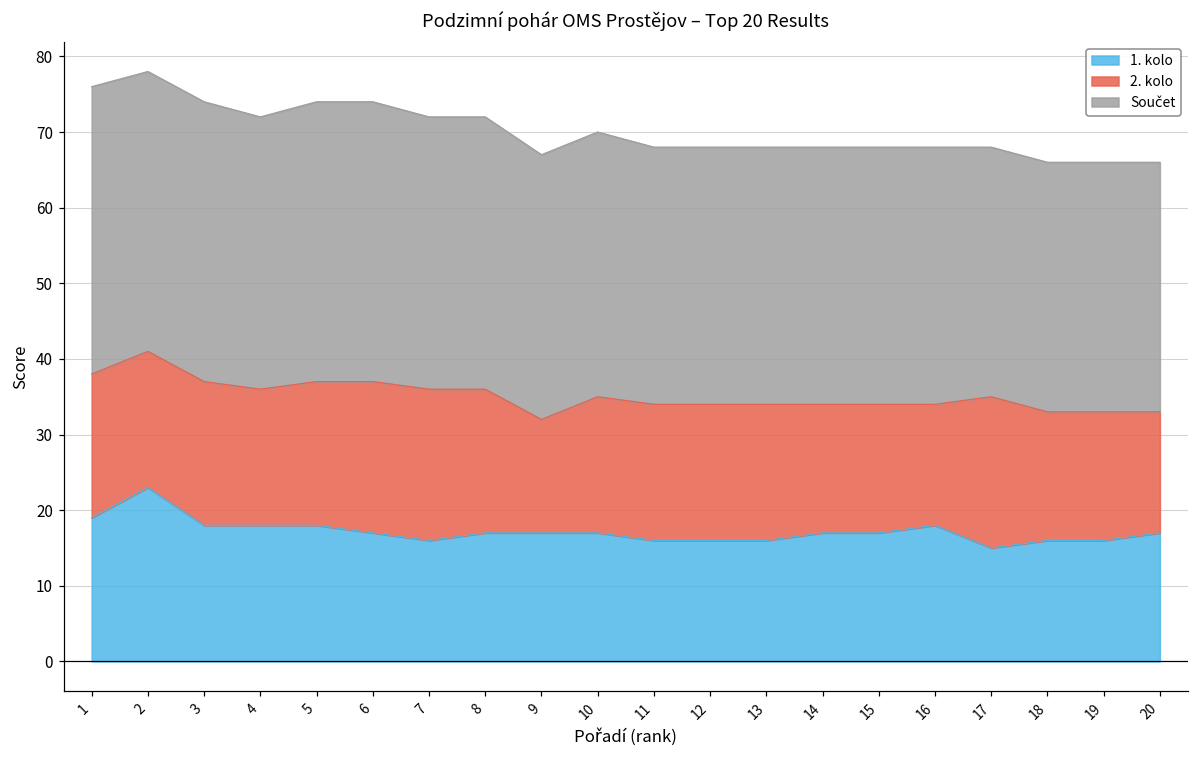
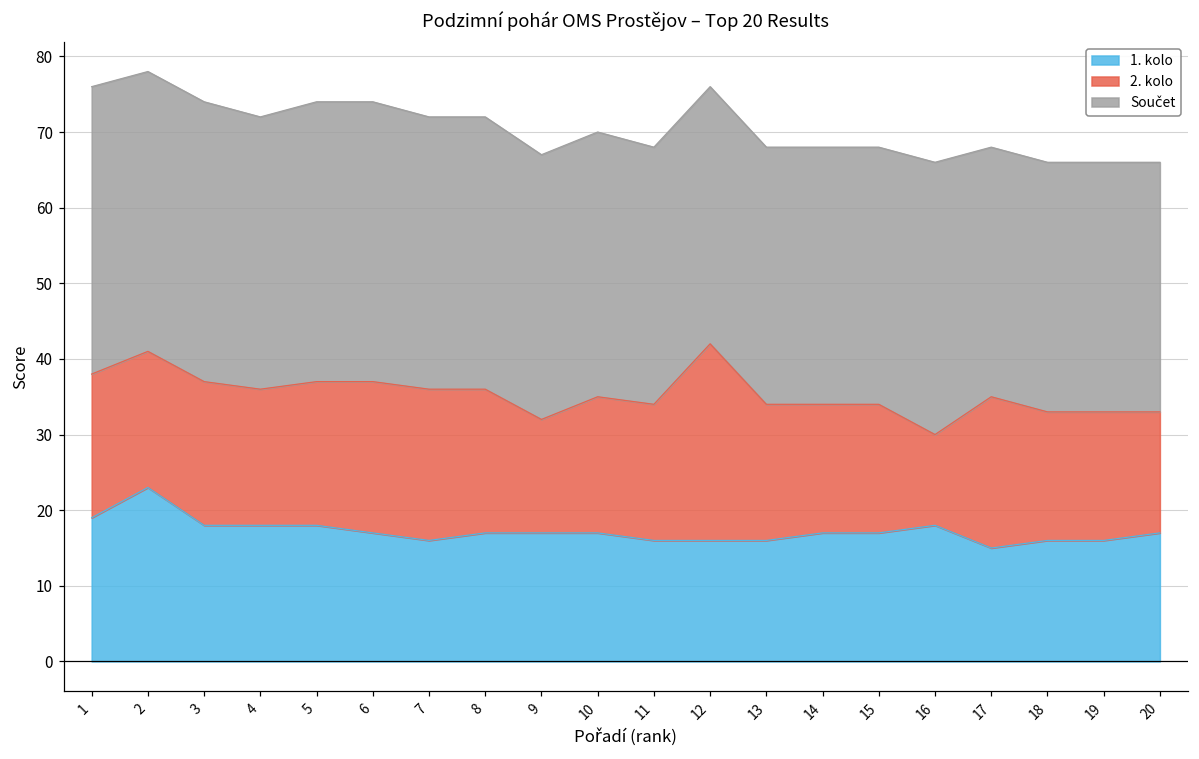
  {
    "1. kolo": {
      "1": 19,
      "2": 23,
      "3": 18,
      "4": 18,
      "5": 18,
      "6": 17,
      "7": 16,
      "8": 17,
      "9": 17,
      "10": 17,
      "11": 16,
      "12": 16,
      "13": 16,
      "14": 17,
      "15": 17,
      "16": 18,
      "17": 15,
      "18": 16,
      "19": 16,
      "20": 17
    },
    "2. kolo": {
      "1": 19,
      "2": 18,
      "3": 19,
      "4": 18,
      "5": 19,
      "6": 20,
      "7": 20,
      "8": 19,
      "9": 15,
      "10": 18,
      "11": 18,
-     "12": 18,
+     "12": 26,
      "13": 18,
      "14": 17,
      "15": 17,
-     "16": 16,
+     "16": 12,
      "17": 20,
      "18": 17,
      "19": 17,
      "20": 16
    },
    "Součet": {
      "1": 38,
      "2": 37,
      "3": 37,
      "4": 36,
      "5": 37,
      "6": 37,
      "7": 36,
      "8": 36,
      "9": 35,
      "10": 35,
      "11": 34,
      "12": 34,
      "13": 34,
      "14": 34,
      "15": 34,
-     "16": 34,
+     "16": 36,
      "17": 33,
      "18": 33,
      "19": 33,
      "20": 33
    }
  }
